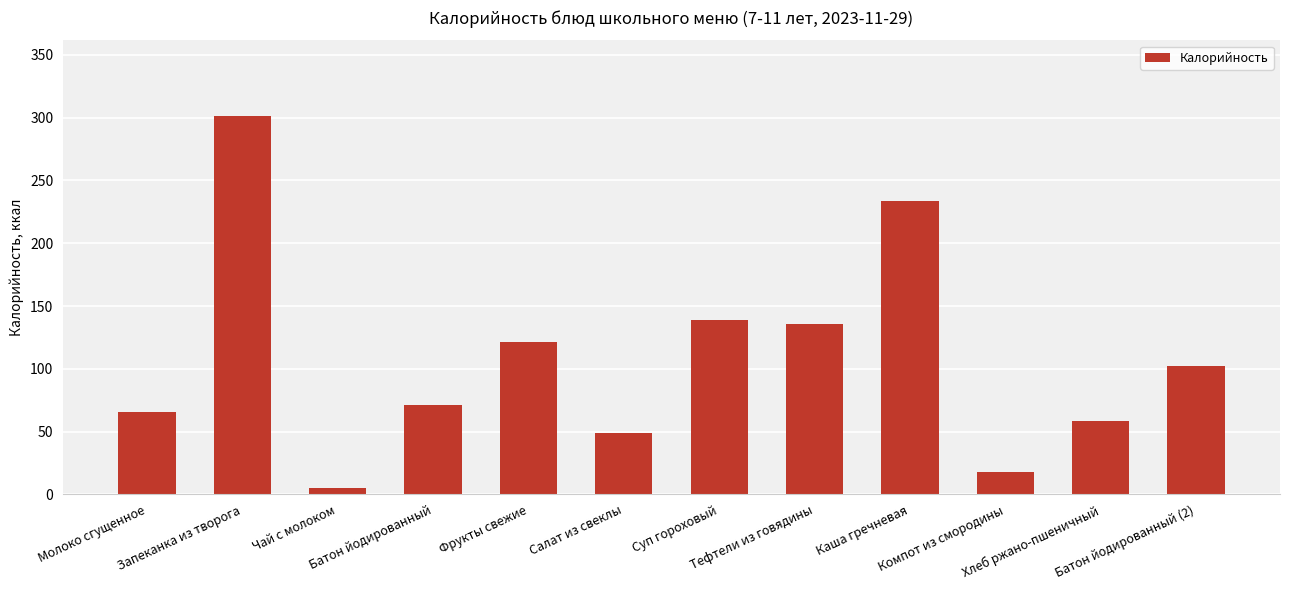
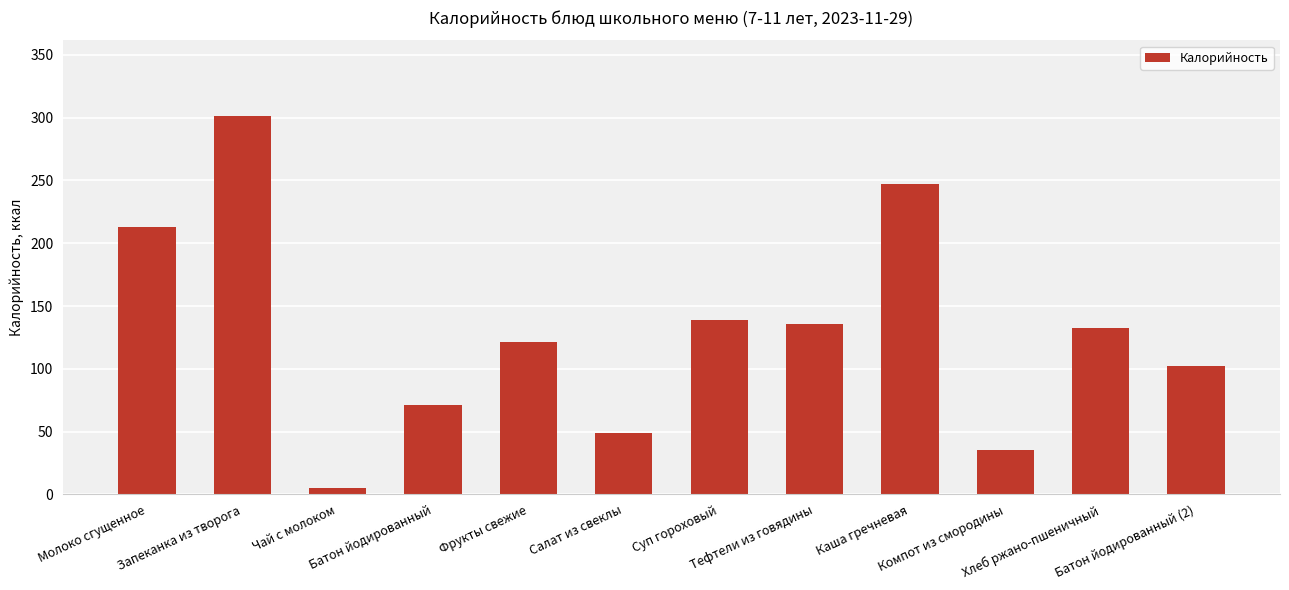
  {
-   "Молоко сгущенное": 66,
+   "Молоко сгущенное": 213,
    "Запеканка из творога": 301,
    "Чай с молоком": 5,
    "Батон йодированный": 71,
    "Фрукты свежие": 121,
    "Салат из свеклы": 49,
    "Суп гороховый": 139,
    "Тефтели из говядины": 136,
-   "Каша гречневая": 234,
-   "Компот из смородины": 18,
-   "Хлеб ржано-пшеничный": 59,
+   "Каша гречневая": 247,
+   "Компот из смородины": 36,
+   "Хлеб ржано-пшеничный": 132,
    "Батон йодированный (2)": 103
  }
